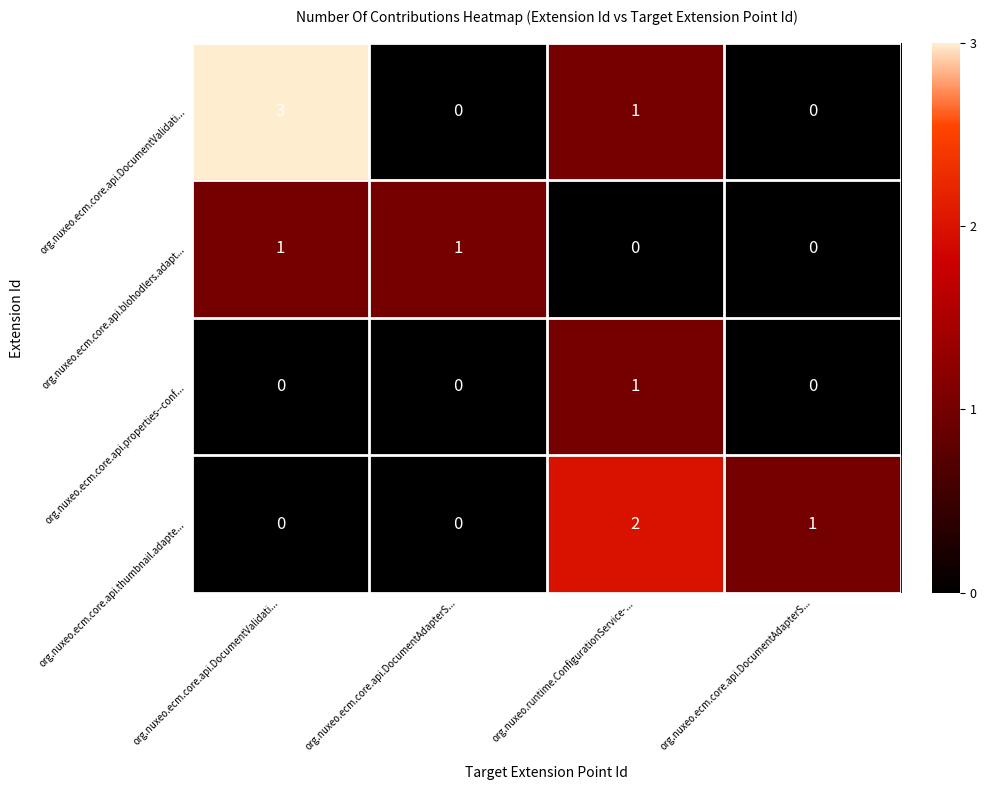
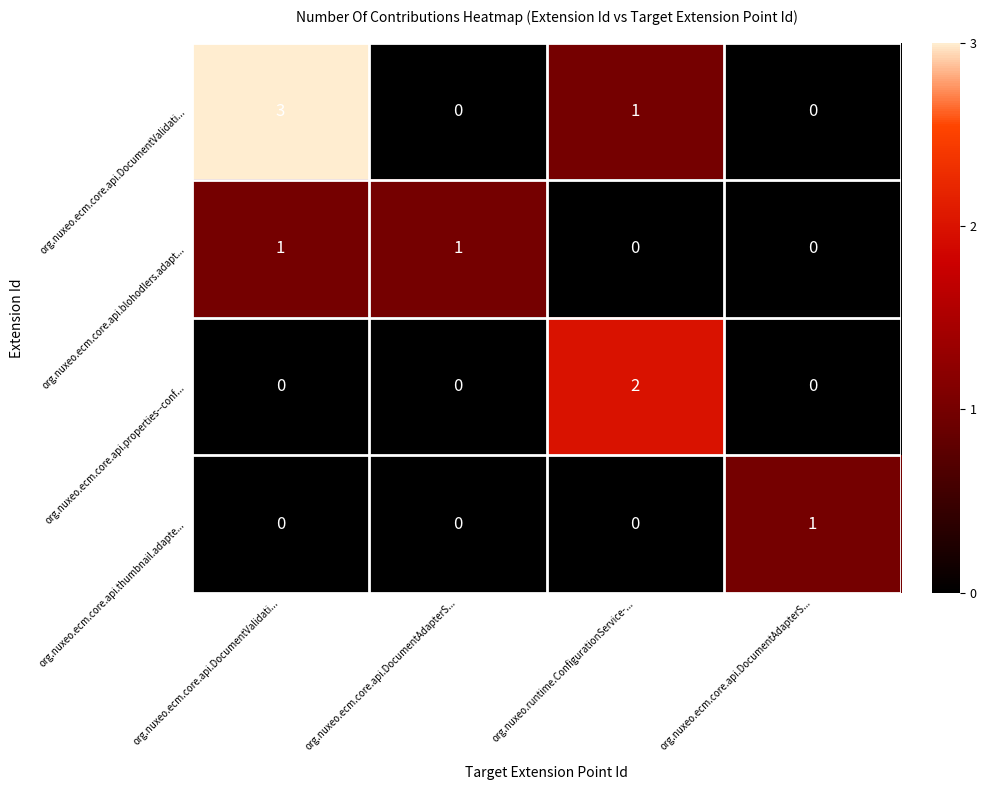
  {
    "org.nuxeo.ecm.core.api.DocumentValidati...": {
      "org.nuxeo.runtime.ConfigurationService-...": 1
    },
    "org.nuxeo.ecm.core.api.blohodlers.adapt...": {
      "org.nuxeo.ecm.core.api.DocumentValidati...": 1,
      "org.nuxeo.runtime.ConfigurationService-...": 0
    },
    "org.nuxeo.ecm.core.api.properties--conf...": {
      "org.nuxeo.ecm.core.api.DocumentValidati...": 0,
-     "org.nuxeo.runtime.ConfigurationService-...": 1
+     "org.nuxeo.runtime.ConfigurationService-...": 2
    },
    "org.nuxeo.ecm.core.api.thumbnail.adapte...": {
      "org.nuxeo.ecm.core.api.DocumentValidati...": 0,
-     "org.nuxeo.runtime.ConfigurationService-...": 2
+     "org.nuxeo.runtime.ConfigurationService-...": 0
    }
  }
